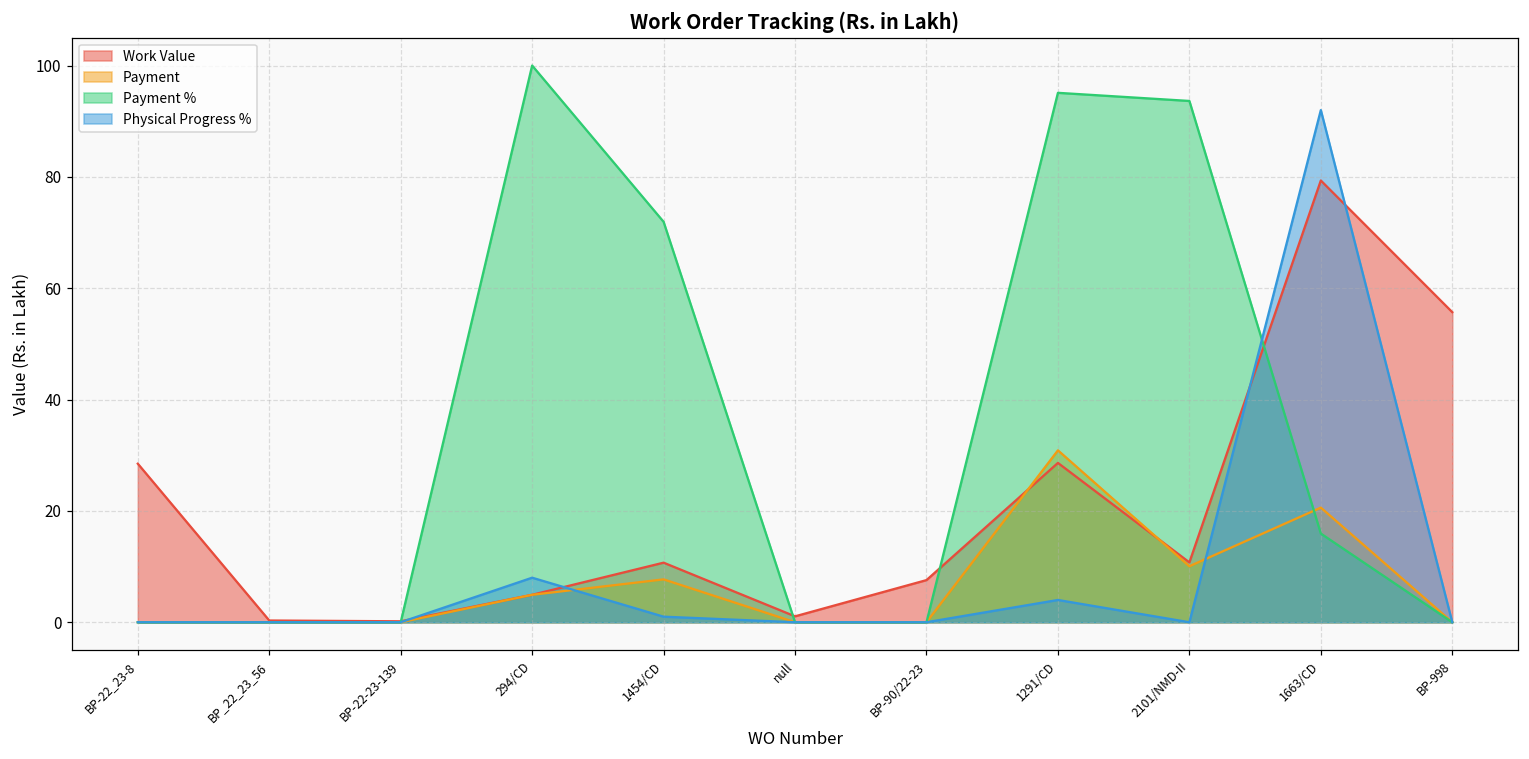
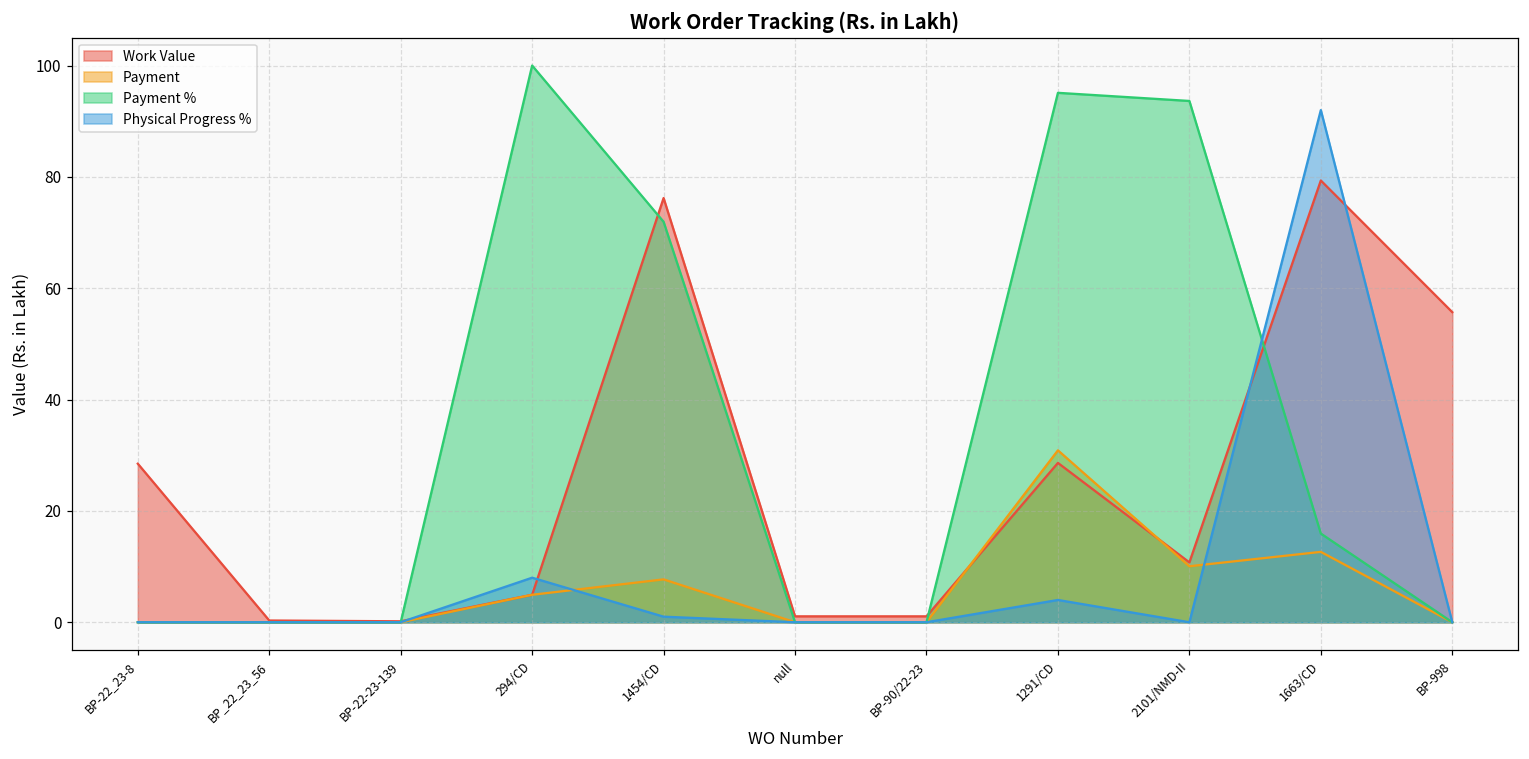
  {
    "Work Value": {
      "BP-22_23-8": 28,
-     "1454/CD": 11,
+     "1454/CD": 76,
      "null": 1,
-     "BP-90/22-23": 8,
+     "BP-90/22-23": 1,
      "1291/CD": 29,
      "2101/NMD-II": 11,
      "1663/CD": 79,
      "BP-998": 56
    },
    "Payment": {
      "1454/CD": 8,
      "1291/CD": 31,
      "2101/NMD-II": 10,
-     "1663/CD": 21
+     "1663/CD": 13
    },
    "Payment %": {
      "294/CD": 100,
      "1454/CD": 72,
      "1291/CD": 95,
      "2101/NMD-II": 94,
      "1663/CD": 16
    },
    "Physical Progress %": {
      "294/CD": 8,
      "1454/CD": 1,
      "1291/CD": 4,
      "2101/NMD-II": 0,
      "1663/CD": 92
    }
  }
